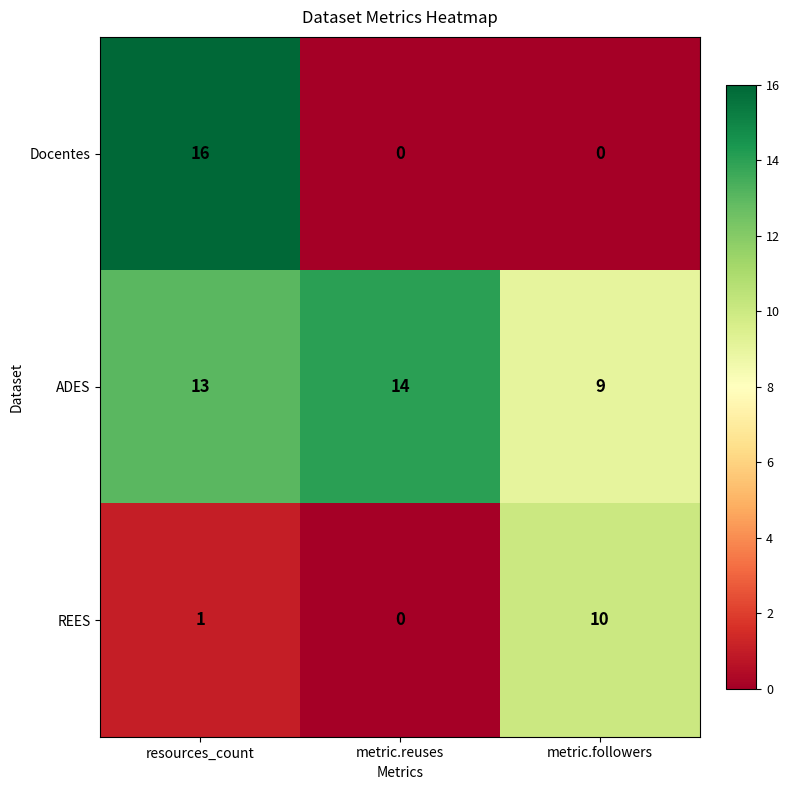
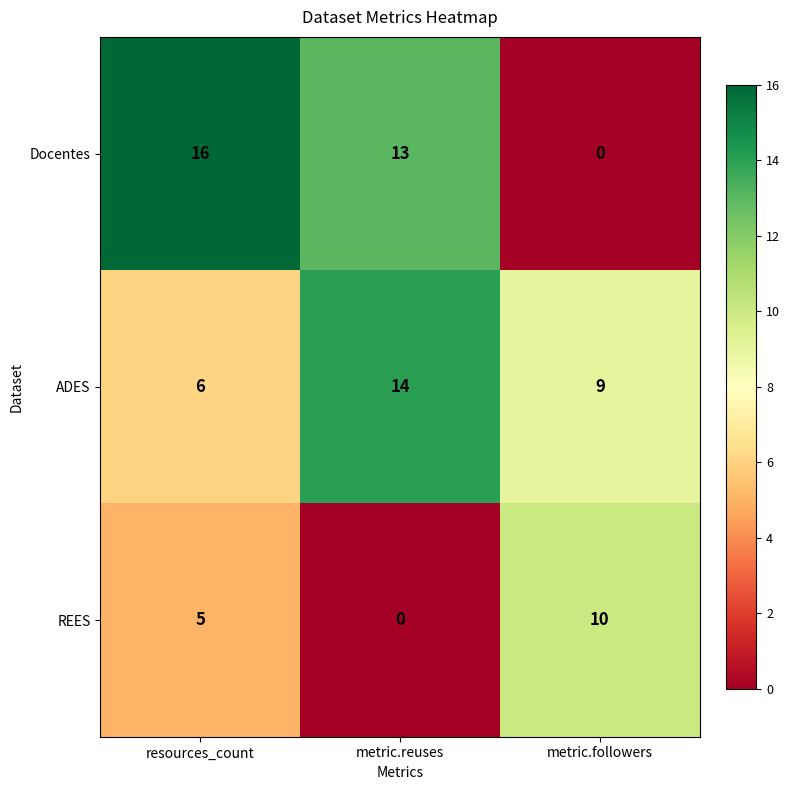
  {
    "Docentes": {
      "resources_count": 16,
-     "metric.reuses": 0,
+     "metric.reuses": 13,
      "metric.followers": 0
    },
    "ADES": {
-     "resources_count": 13,
+     "resources_count": 6,
      "metric.reuses": 14,
      "metric.followers": 9
    },
    "REES": {
-     "resources_count": 1,
+     "resources_count": 5,
      "metric.reuses": 0,
      "metric.followers": 10
    }
  }
